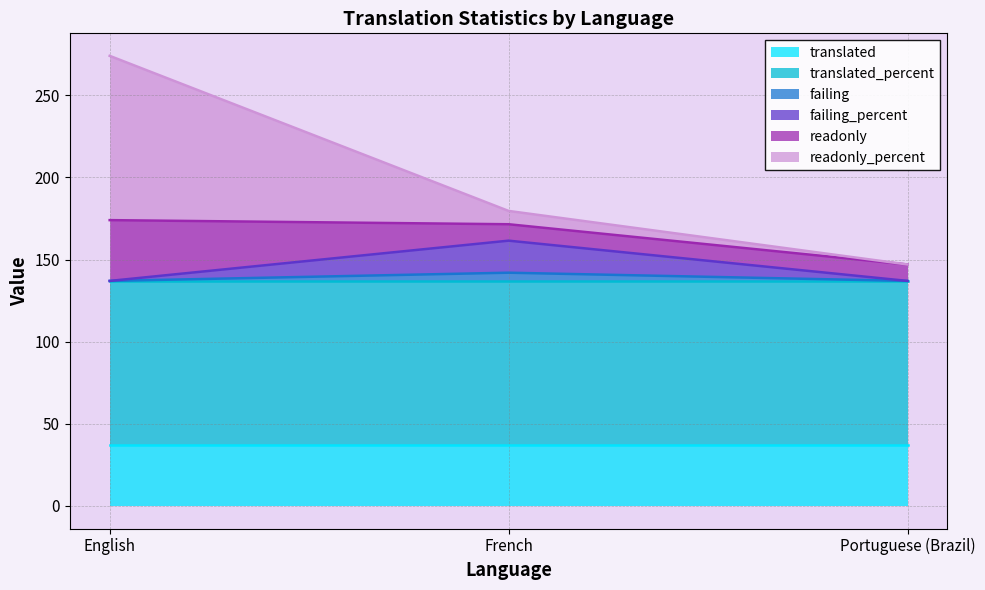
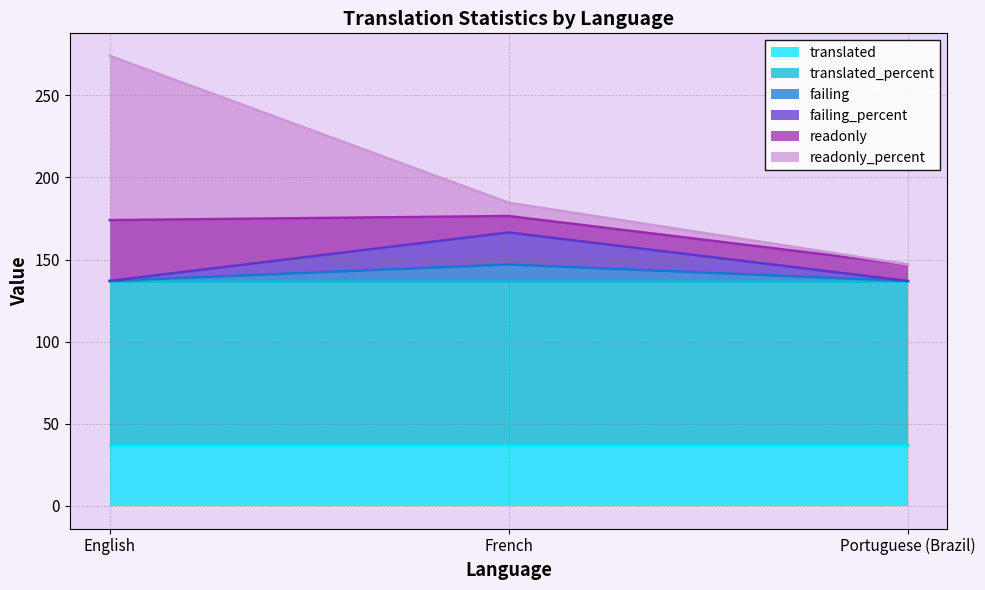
  {
    "failing": {
-     "French": 5
+     "French": 10
    },
    "failing_percent": {
      "French": 20
    },
    "readonly": {
      "English": 37,
      "French": 10
    },
    "readonly_percent": {
      "English": 100,
      "French": 8
    }
  }
